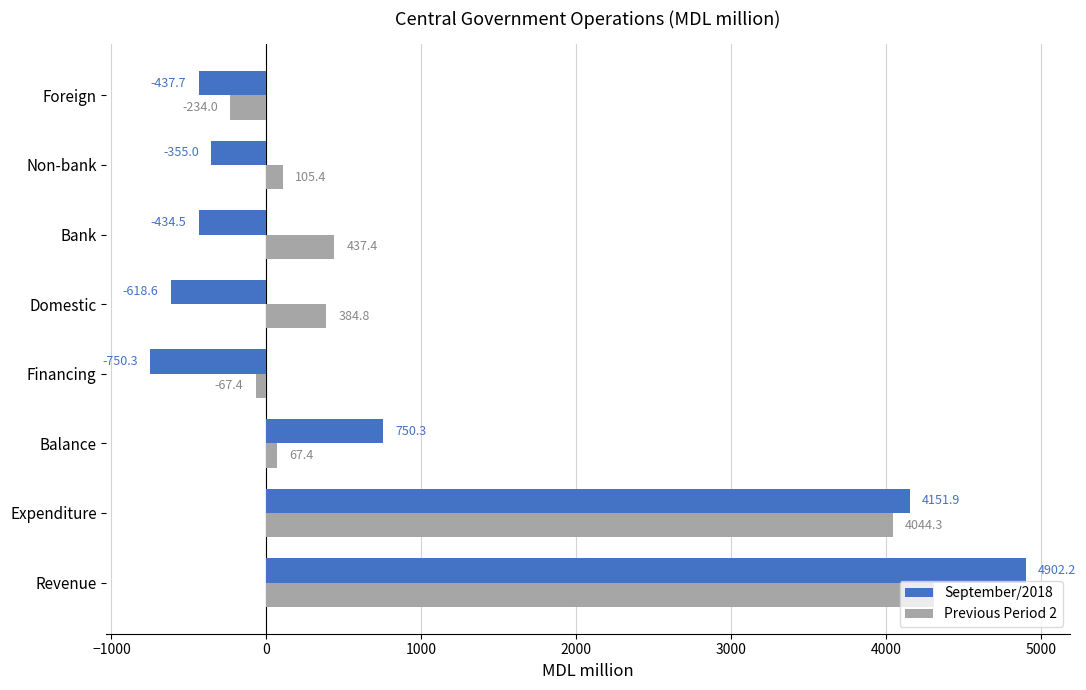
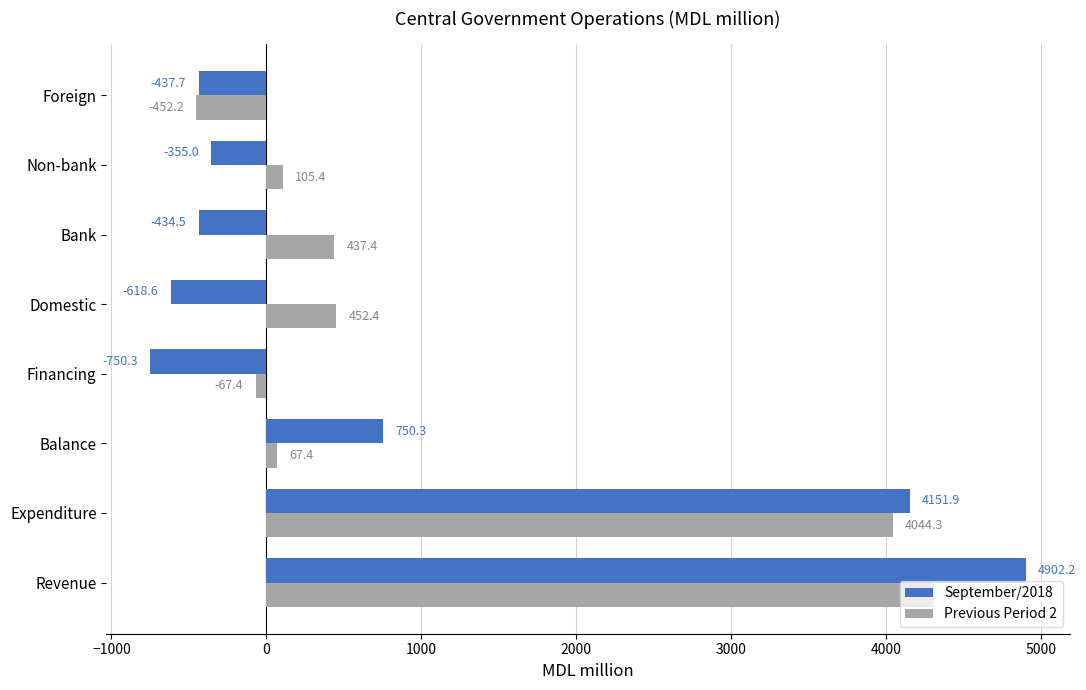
  {
    "September/2018": {
      "Foreign": -437.7,
      "Non-bank": -355.0,
      "Bank": -434.5,
      "Domestic": -618.6,
      "Financing": -750.3,
      "Balance": 750.3,
      "Expenditure": 4151.9,
      "Revenue": 4902.2
    },
    "Previous Period 2": {
-     "Foreign": -234.0,
+     "Foreign": -452.2,
      "Non-bank": 105.4,
      "Bank": 437.4,
-     "Domestic": 384.8,
+     "Domestic": 452.4,
      "Financing": -67.4,
      "Balance": 67.4,
      "Expenditure": 4044.3
    }
  }
